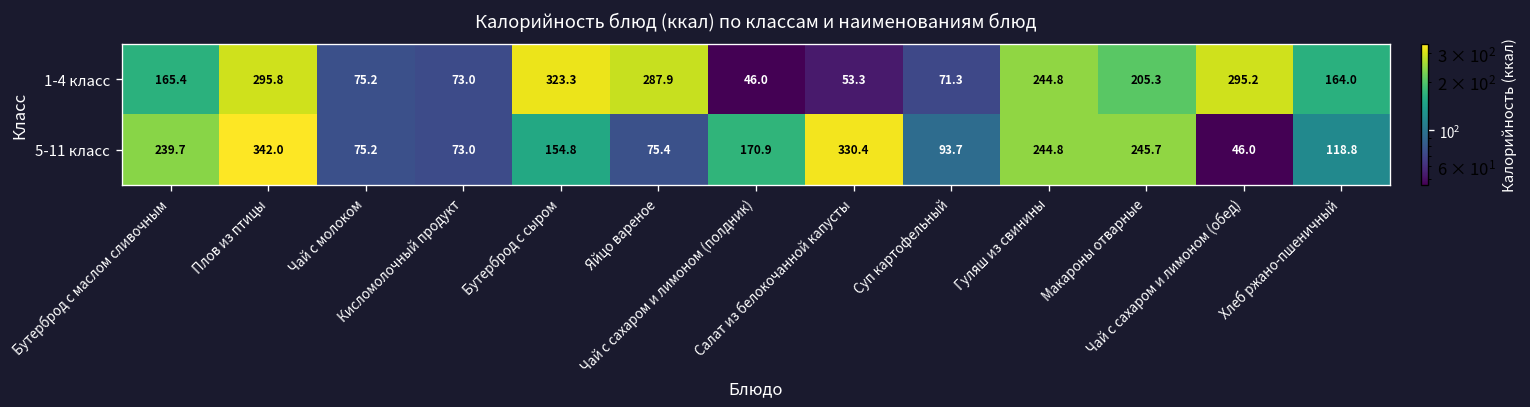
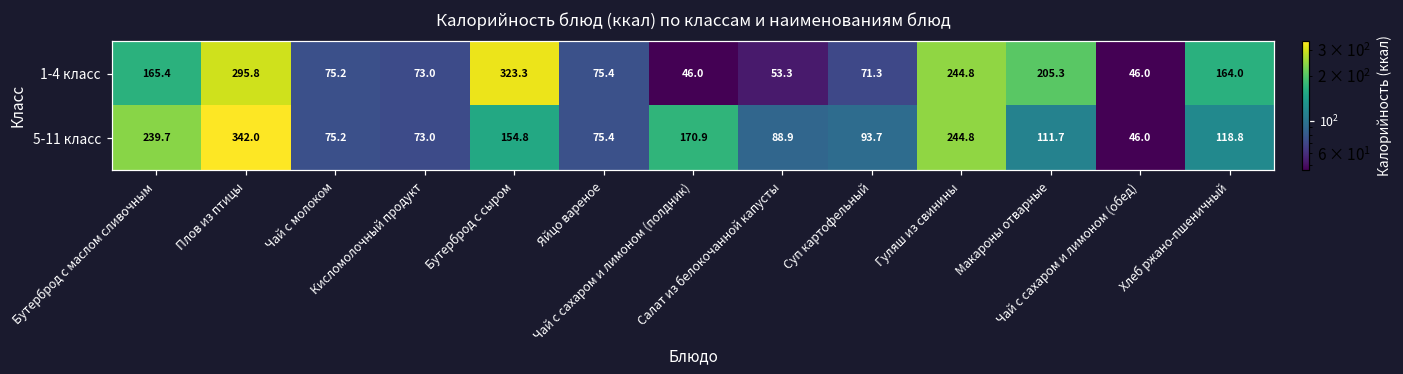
  {
    "1-4 класс": {
      "Бутерброд с маслом сливочным": 165.4,
      "Плов из птицы": 295.8,
      "Чай с молоком": 75.2,
      "Кисломолочный продукт": 73.0,
      "Бутерброд с сыром": 323.3,
-     "Яйцо вареное": 287.9,
+     "Яйцо вареное": 75.4,
      "Чай с сахаром и лимоном (полдник)": 46.0,
      "Салат из белокочанной капусты": 53.3,
      "Суп картофельный": 71.3,
      "Гуляш из свинины": 244.8,
      "Макароны отварные": 205.3,
-     "Чай с сахаром и лимоном (обед)": 295.2,
+     "Чай с сахаром и лимоном (обед)": 46.0,
      "Хлеб ржано-пшеничный": 164.0
    },
    "5-11 класс": {
      "Бутерброд с маслом сливочным": 239.7,
      "Плов из птицы": 342.0,
      "Чай с молоком": 75.2,
      "Кисломолочный продукт": 73.0,
      "Бутерброд с сыром": 154.8,
      "Яйцо вареное": 75.4,
      "Чай с сахаром и лимоном (полдник)": 170.9,
-     "Салат из белокочанной капусты": 330.4,
+     "Салат из белокочанной капусты": 88.9,
      "Суп картофельный": 93.7,
      "Гуляш из свинины": 244.8,
-     "Макароны отварные": 245.7,
+     "Макароны отварные": 111.7,
      "Чай с сахаром и лимоном (обед)": 46.0,
      "Хлеб ржано-пшеничный": 118.8
    }
  }
